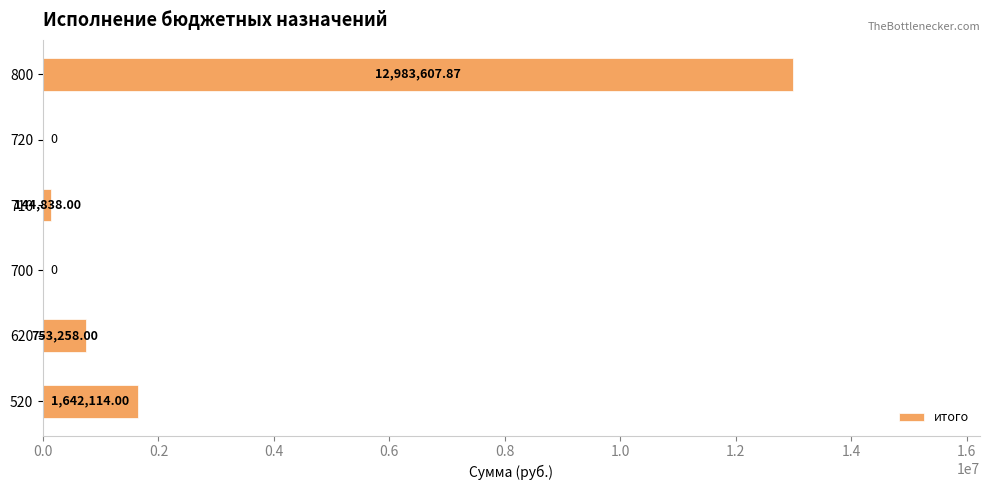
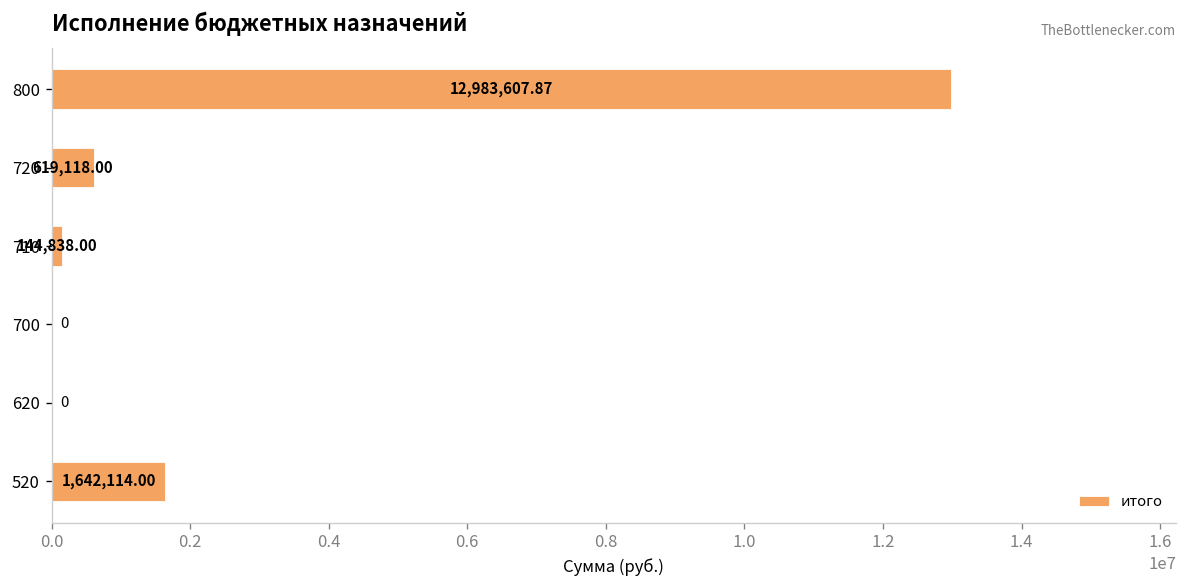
  {
    "800": "12,983,607.87",
-   "720": "0",
+   "720": "619,118.00",
    "710": "144,838.00",
    "700": "0",
-   "620": "753,258.00",
+   "620": "0",
    "520": "1,642,114.00"
  }
